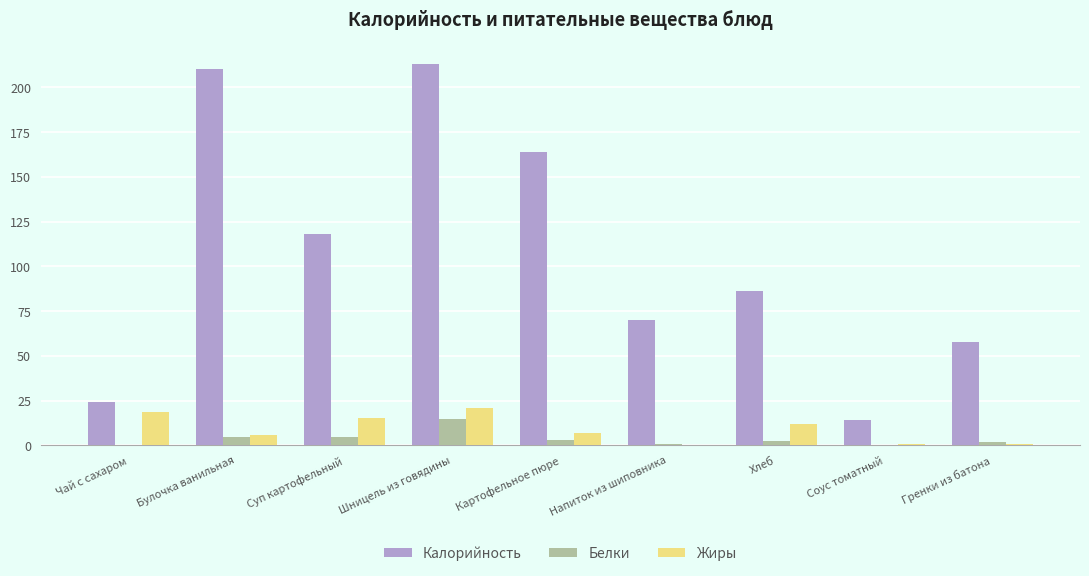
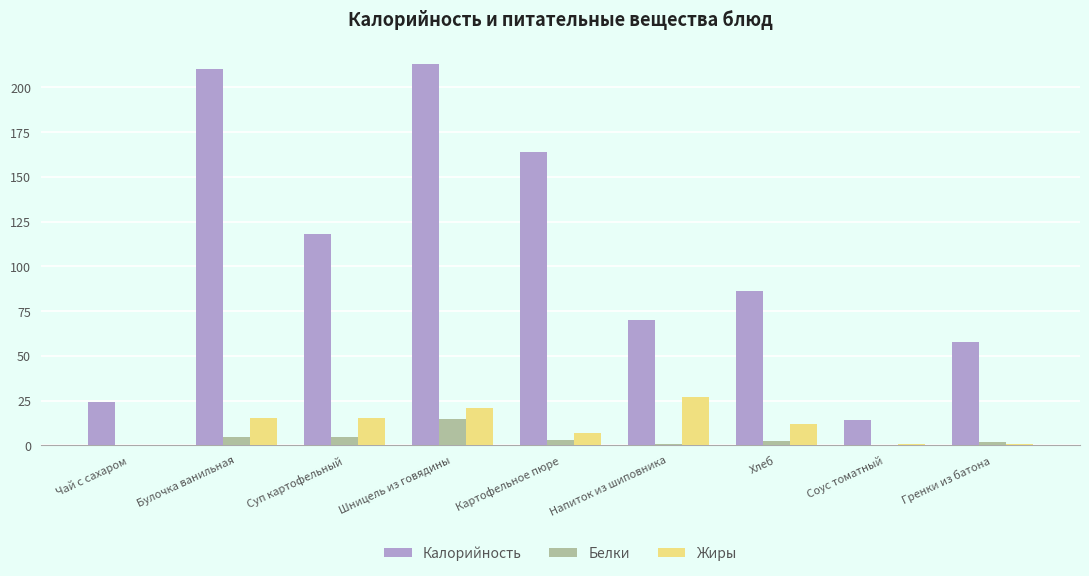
  {
    "Жиры": {
-     "Чай с сахаром": 19,
-     "Булочка ванильная": 6,
+     "Чай с сахаром": 0,
+     "Булочка ванильная": 15,
      "Суп картофельный": 16,
      "Шницель из говядины": 21,
      "Картофельное пюре": 7,
-     "Напиток из шиповника": 0,
+     "Напиток из шиповника": 27,
      "Хлеб": 12
    }
  }
